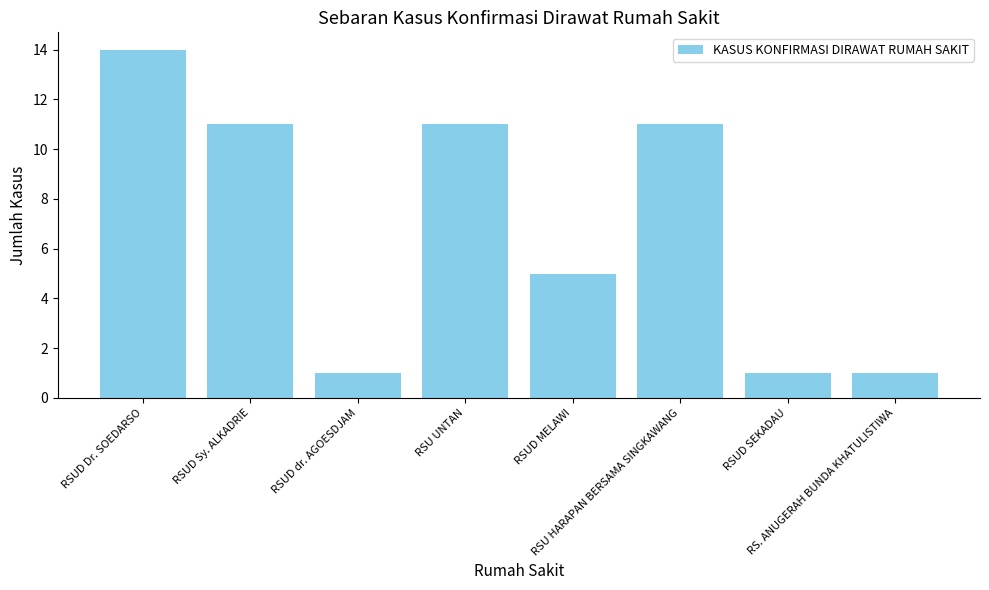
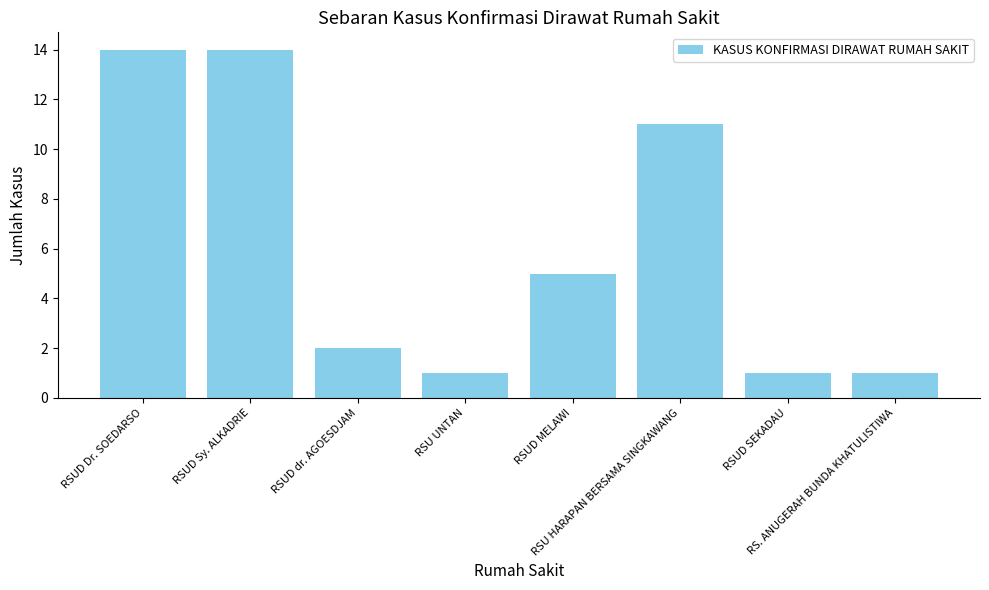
  {
    "RSUD Dr. SOEDARSO": 14,
-   "RSUD Sy. ALKADRIE": 11,
-   "RSUD dr. AGOESDJAM": 1,
-   "RSU UNTAN": 11,
+   "RSUD Sy. ALKADRIE": 14,
+   "RSUD dr. AGOESDJAM": 2,
+   "RSU UNTAN": 1,
    "RSUD MELAWI": 5,
    "RSU HARAPAN BERSAMA SINGKAWANG": 11,
    "RSUD SEKADAU": 1,
    "RS. ANUGERAH BUNDA KHATULISTIWA": 1
  }
